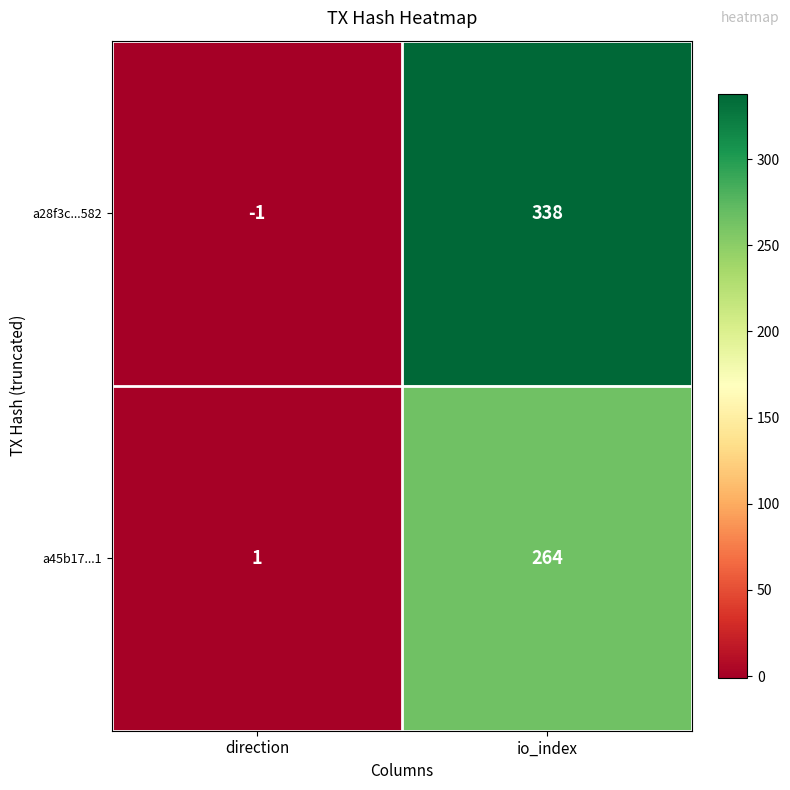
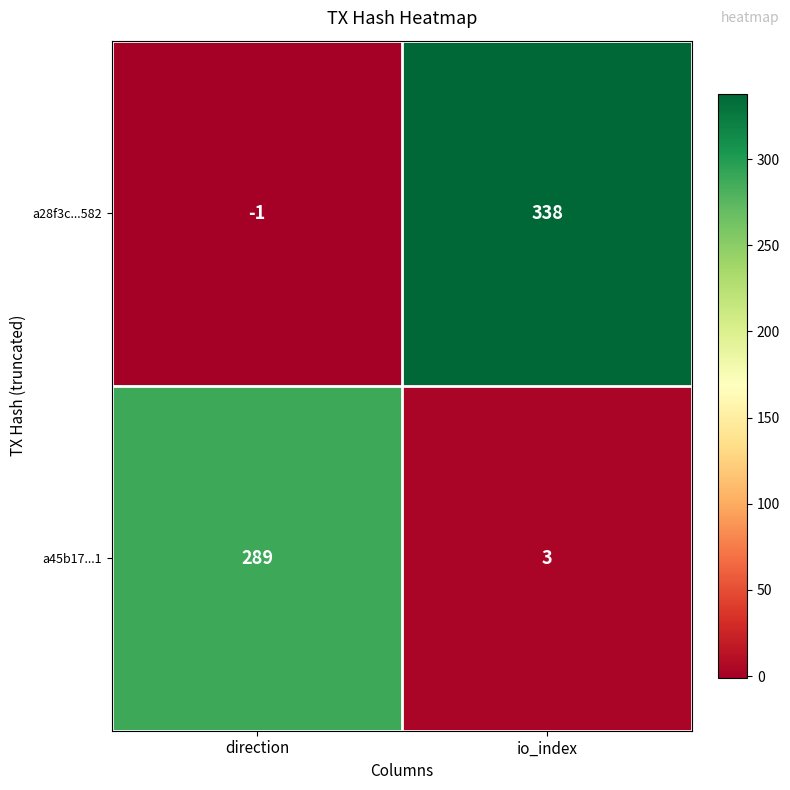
  {
    "a28f3c...582": {
      "direction": -1,
      "io_index": 338
    },
    "a45b17...1": {
-     "direction": 1,
-     "io_index": 264
+     "direction": 289,
+     "io_index": 3
    }
  }
